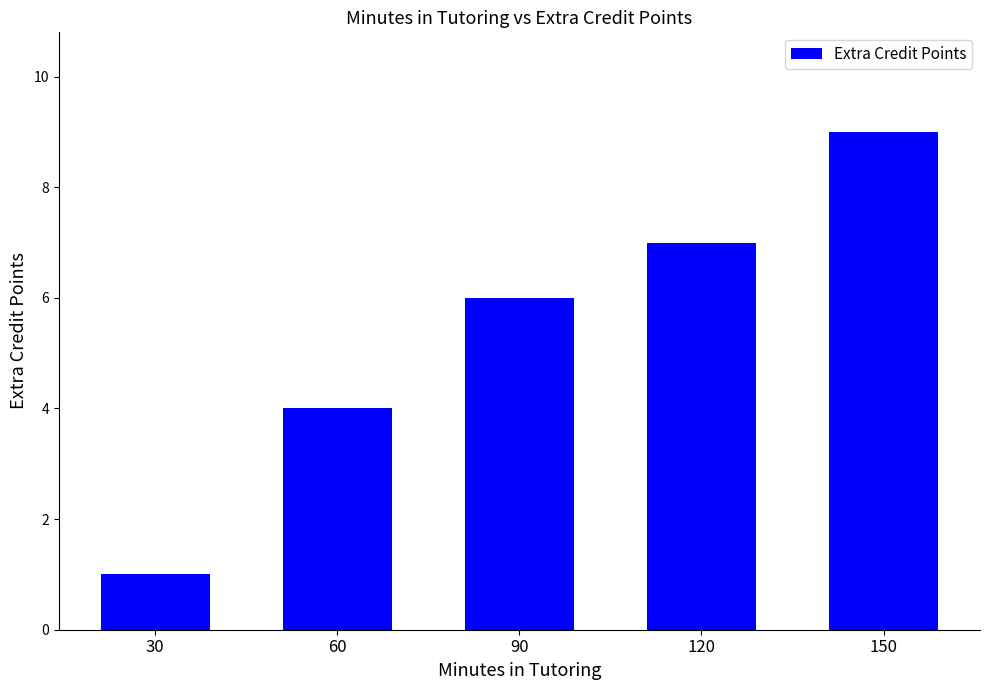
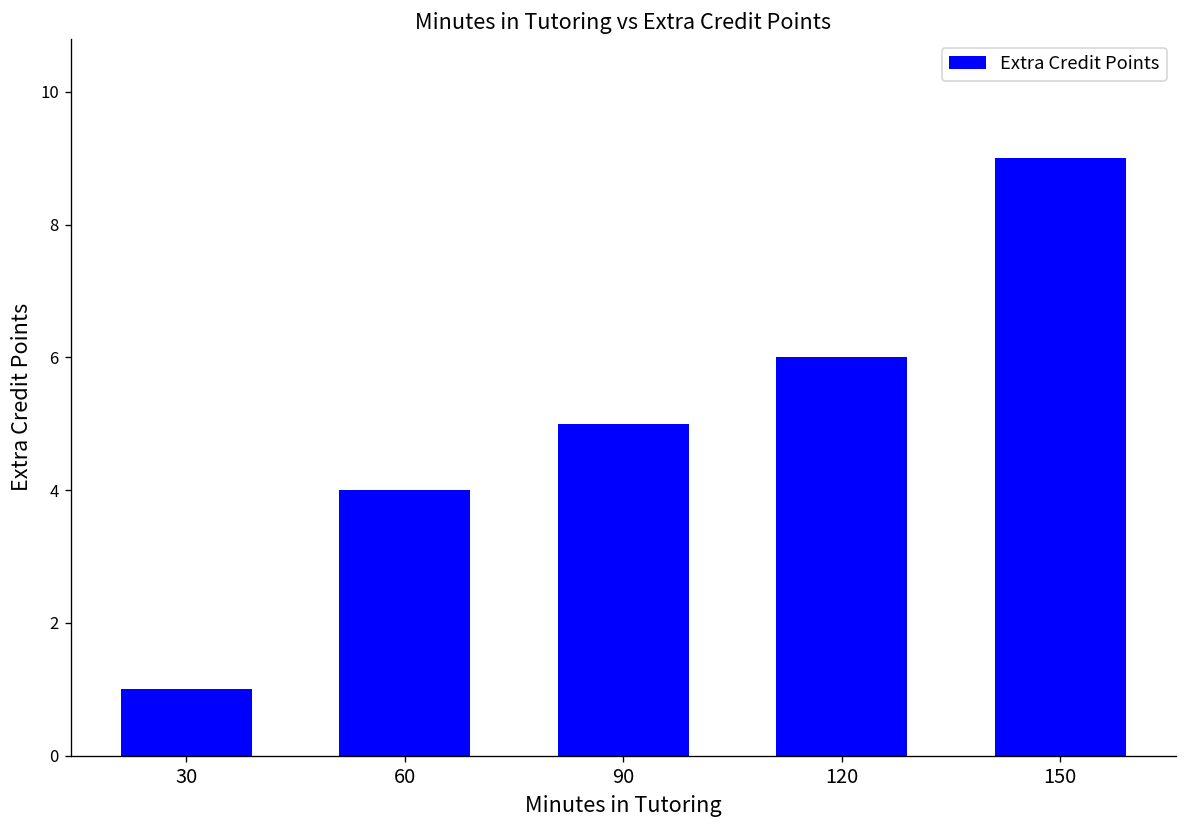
  {
    "30": 1,
    "60": 4,
-   "90": 6,
-   "120": 7,
+   "90": 5,
+   "120": 6,
    "150": 9
  }
